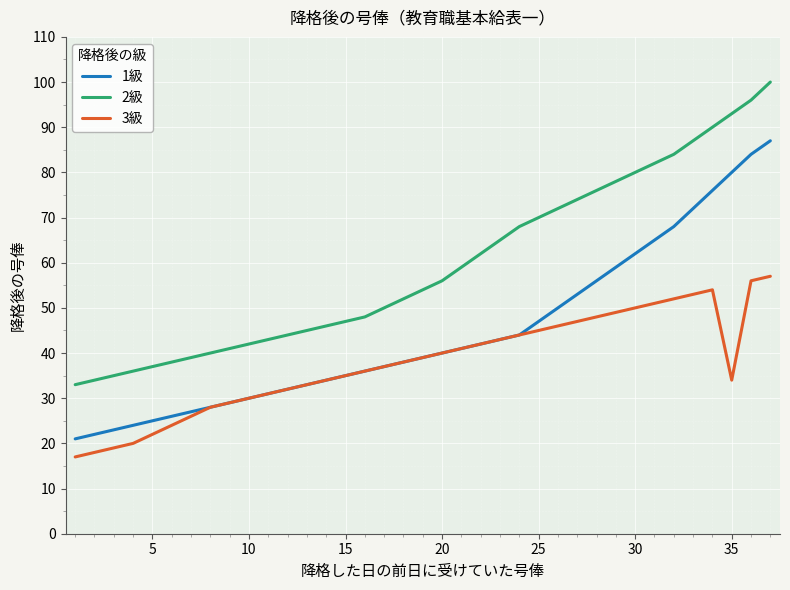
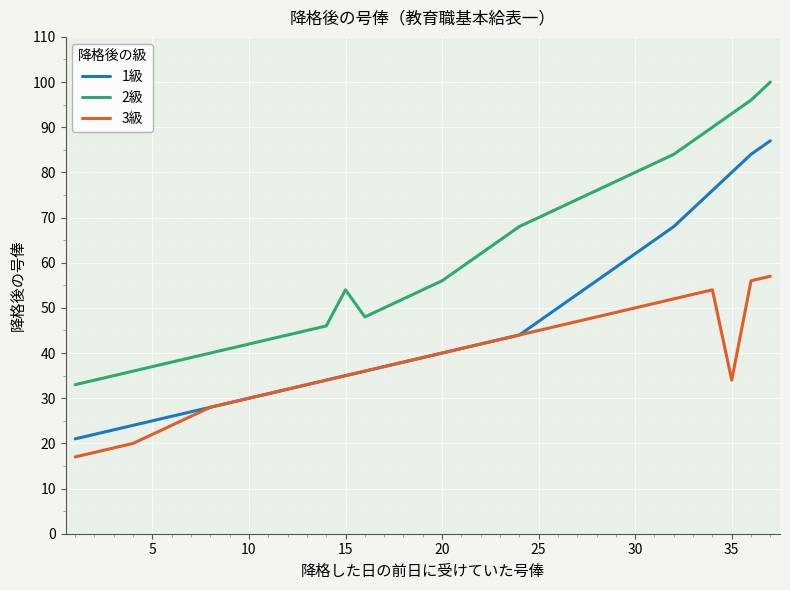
  {
    "1級": {
      "5": 25,
      "25": 47,
      "30": 62,
      "35": 80
    },
    "2級": {
      "5": 37,
      "10": 42,
-     "15": 47,
+     "15": 54,
      "20": 56,
      "25": 70,
      "30": 80,
      "35": 93
    },
    "3級": {
      "5": 22,
      "25": 45,
      "30": 50,
      "35": 34
    }
  }
